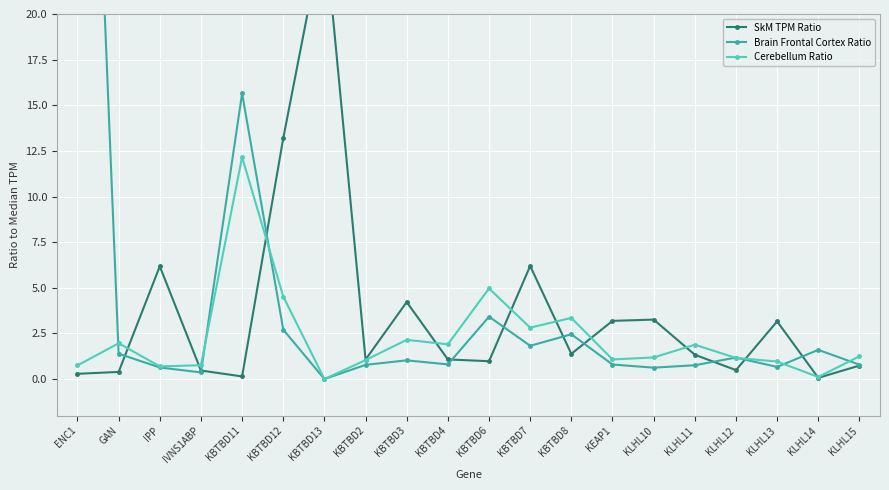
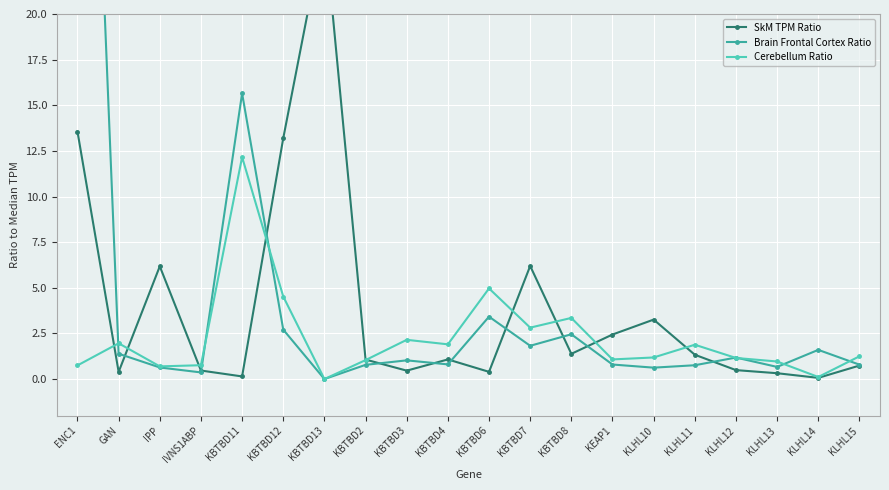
  {
    "SkM TPM Ratio": {
-     "ENC1": 0.3,
+     "ENC1": 13.6,
      "GAN": 0.4,
      "IPP": 6.2,
      "KBTBD11": 0.1,
      "KBTBD12": 13.2,
-     "KBTBD3": 4.2,
+     "KBTBD3": 0.5,
      "KBTBD4": 1.1,
-     "KBTBD6": 1.0,
+     "KBTBD6": 0.4,
      "KBTBD7": 6.2,
      "KBTBD8": 1.4,
-     "KEAP1": 3.2,
+     "KEAP1": 2.4,
      "KLHL10": 3.3,
      "KLHL11": 1.3,
      "KLHL12": 0.5,
-     "KLHL13": 3.2
+     "KLHL13": 0.3
    }
  }
